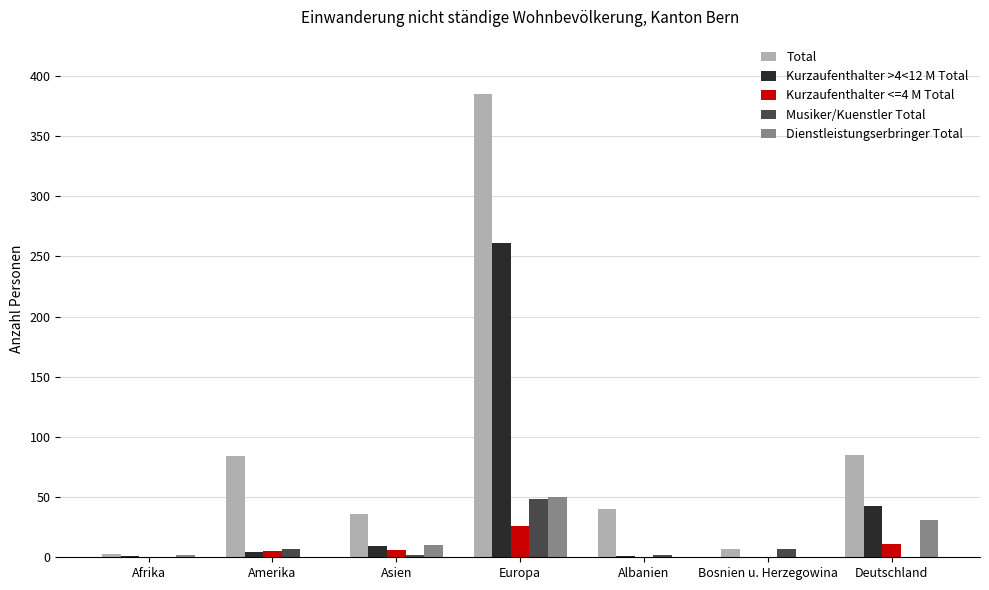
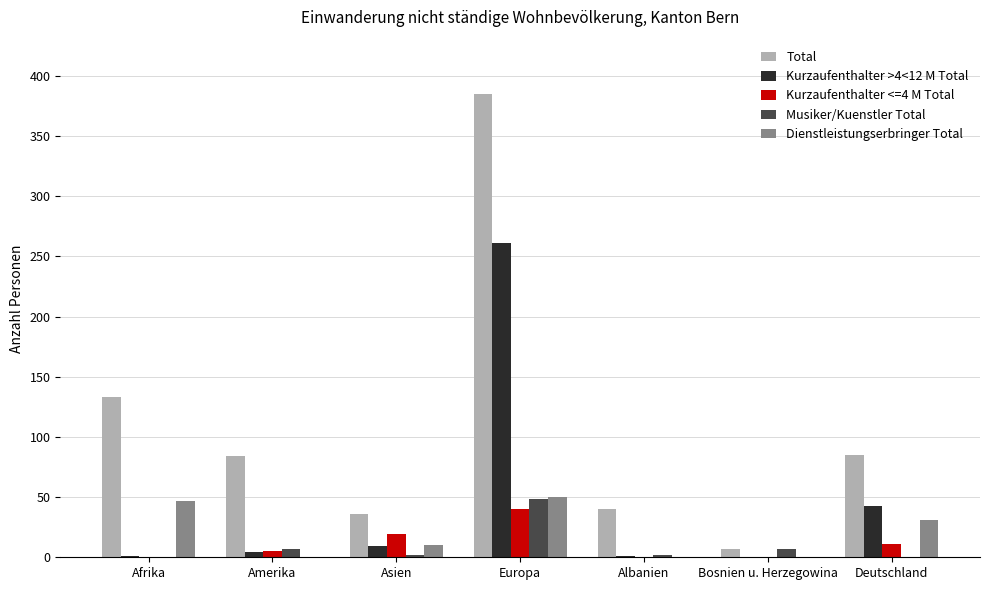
  {
    "Total": {
-     "Afrika": 3,
+     "Afrika": 133,
      "Amerika": 84,
      "Asien": 36,
      "Europa": 385,
      "Albanien": 40,
      "Bosnien u. Herzegowina": 7,
      "Deutschland": 85
    },
    "Kurzaufenthalter <=4 M Total": {
      "Afrika": 0,
      "Amerika": 5,
-     "Asien": 6,
-     "Europa": 26,
+     "Asien": 19,
+     "Europa": 40,
      "Albanien": 0,
      "Bosnien u. Herzegowina": 0,
      "Deutschland": 11
    },
    "Dienstleistungserbringer Total": {
-     "Afrika": 2,
+     "Afrika": 47,
      "Amerika": 0,
      "Asien": 10,
      "Europa": 50,
      "Albanien": 0,
      "Bosnien u. Herzegowina": 0,
      "Deutschland": 31
    }
  }
